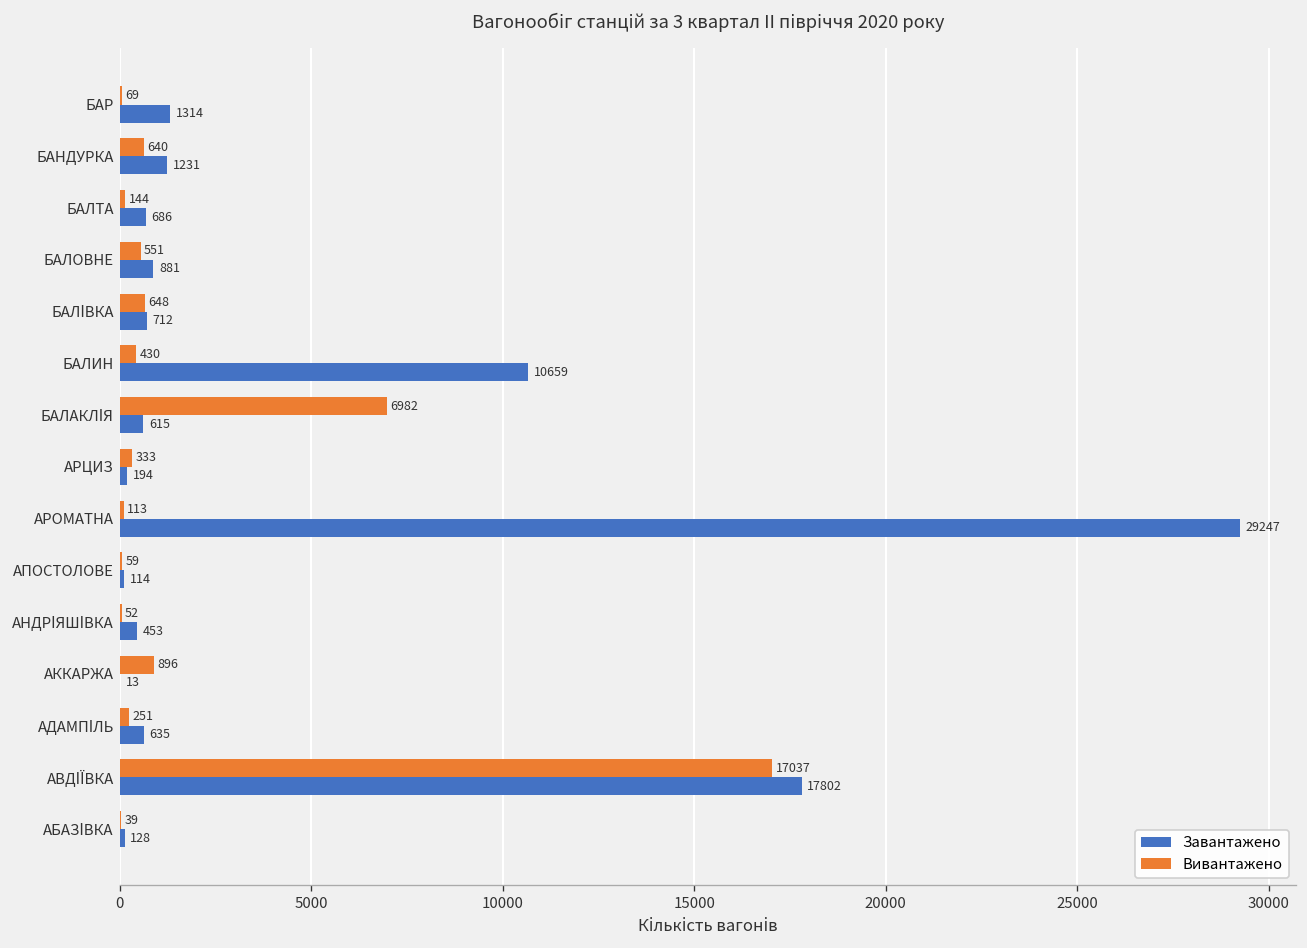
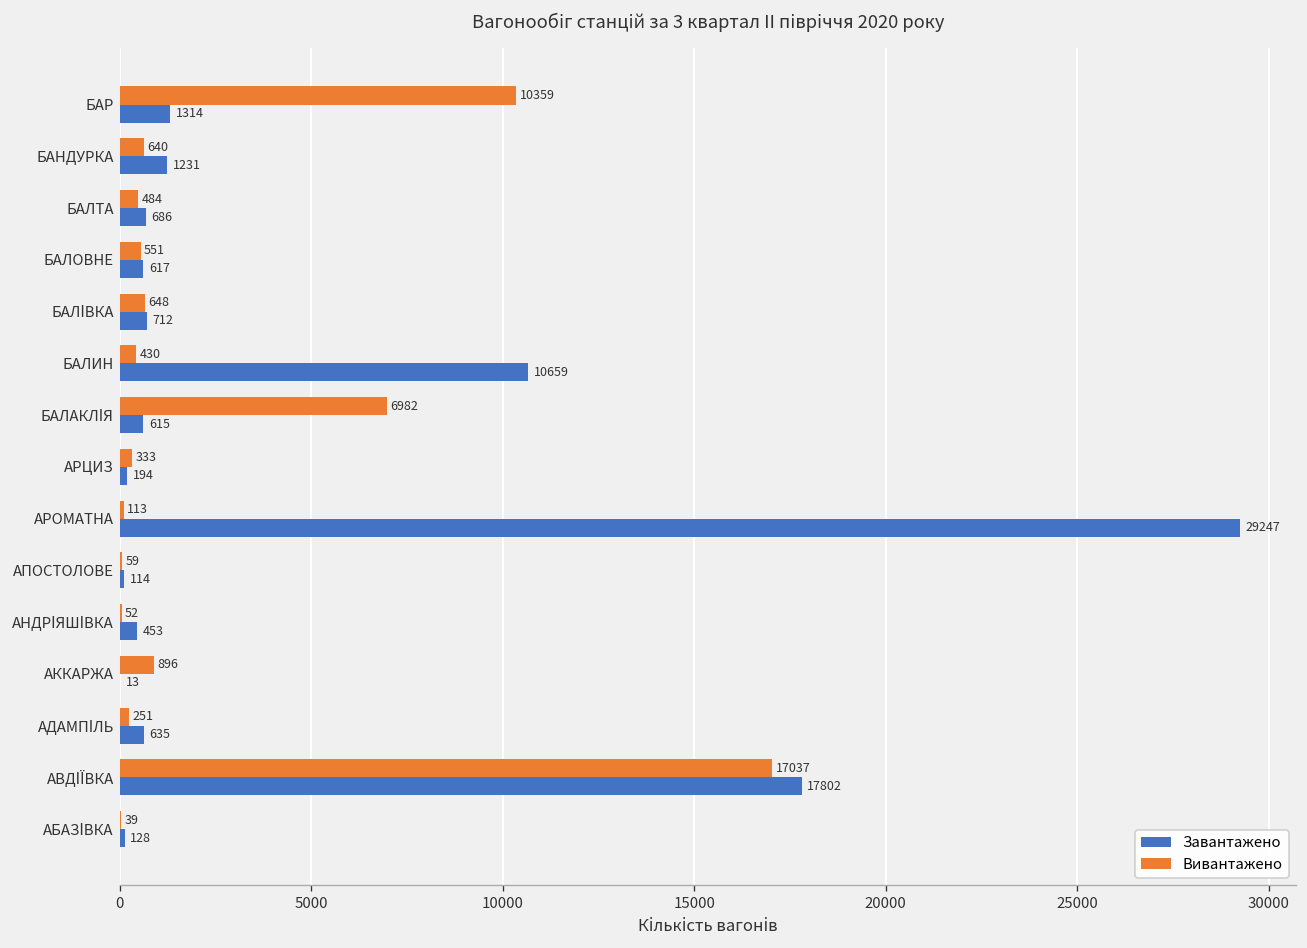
  {
    "Завантажено": {
      "БАР": 1314,
      "БАНДУРКА": 1231,
      "БАЛТА": 686,
-     "БАЛОВНЕ": 881,
+     "БАЛОВНЕ": 617,
      "БАЛІВКА": 712,
      "БАЛИН": 10659,
      "БАЛАКЛІЯ": 615,
      "АРЦИЗ": 194,
      "АРОМАТНА": 29247,
      "АПОСТОЛОВЕ": 114,
      "АНДРІЯШІВКА": 453,
      "АККАРЖА": 13,
      "АДАМПІЛЬ": 635,
      "АВДІЇВКА": 17802,
      "АБАЗІВКА": 128
    },
    "Вивантажено": {
-     "БАР": 69,
+     "БАР": 10359,
      "БАНДУРКА": 640,
-     "БАЛТА": 144,
+     "БАЛТА": 484,
      "БАЛОВНЕ": 551,
      "БАЛІВКА": 648,
      "БАЛИН": 430,
      "БАЛАКЛІЯ": 6982,
      "АРЦИЗ": 333,
      "АРОМАТНА": 113,
      "АПОСТОЛОВЕ": 59,
      "АНДРІЯШІВКА": 52,
      "АККАРЖА": 896,
      "АДАМПІЛЬ": 251,
      "АВДІЇВКА": 17037,
      "АБАЗІВКА": 39
    }
  }
